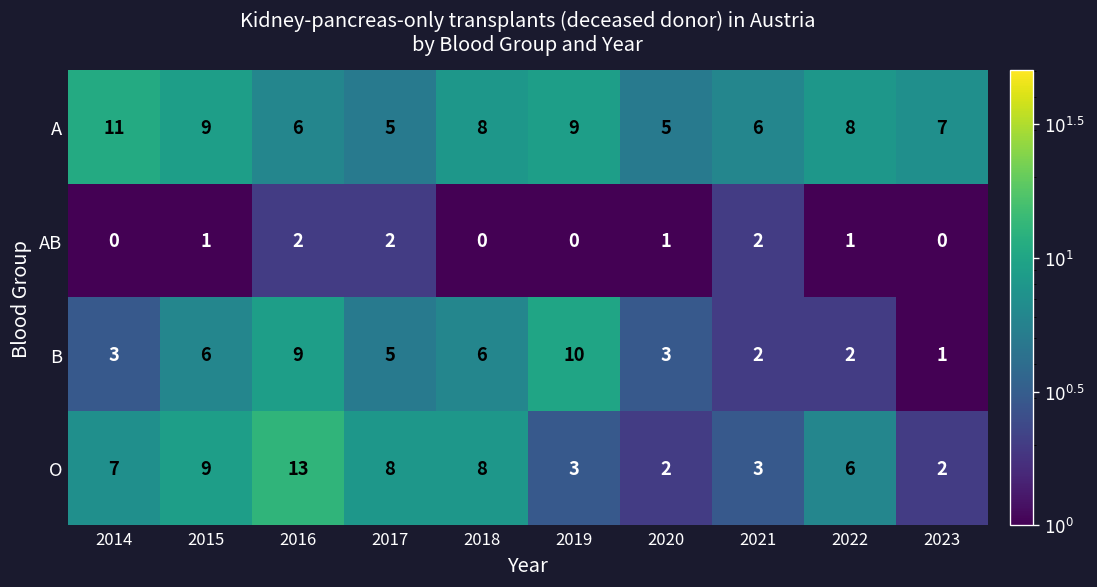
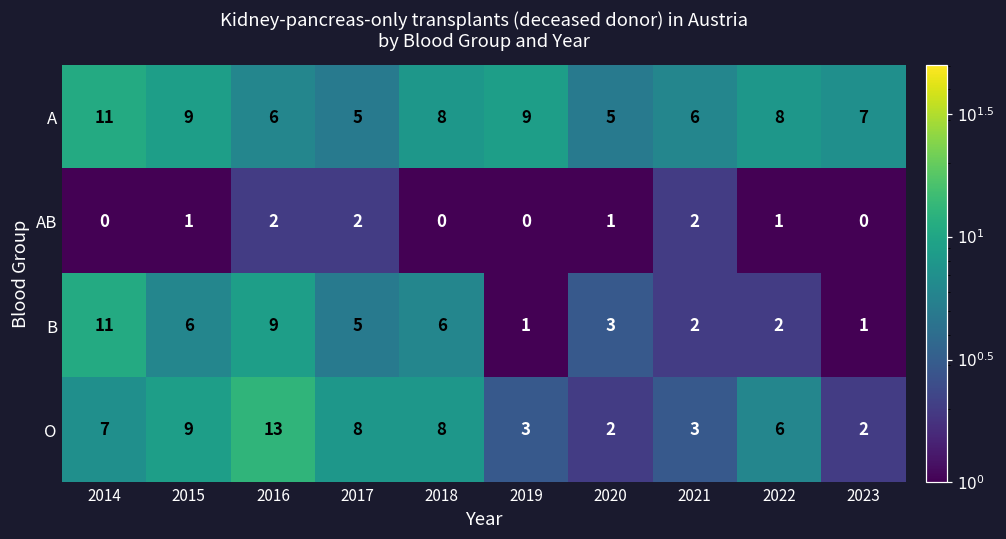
  {
    "A": {
      "2014": 11,
      "2015": 9,
      "2016": 6,
      "2017": 5,
      "2018": 8,
      "2019": 9,
      "2020": 5,
      "2021": 6,
      "2022": 8,
      "2023": 7
    },
    "AB": {
      "2014": 0,
      "2015": 1,
      "2016": 2,
      "2017": 2,
      "2018": 0,
      "2019": 0,
      "2020": 1,
      "2021": 2,
      "2022": 1,
      "2023": 0
    },
    "B": {
-     "2014": 3,
+     "2014": 11,
      "2015": 6,
      "2016": 9,
      "2017": 5,
      "2018": 6,
-     "2019": 10,
+     "2019": 1,
      "2020": 3,
      "2021": 2,
      "2022": 2,
      "2023": 1
    },
    "O": {
      "2014": 7,
      "2015": 9,
      "2016": 13,
      "2017": 8,
      "2018": 8,
      "2019": 3,
      "2020": 2,
      "2021": 3,
      "2022": 6,
      "2023": 2
    }
  }
